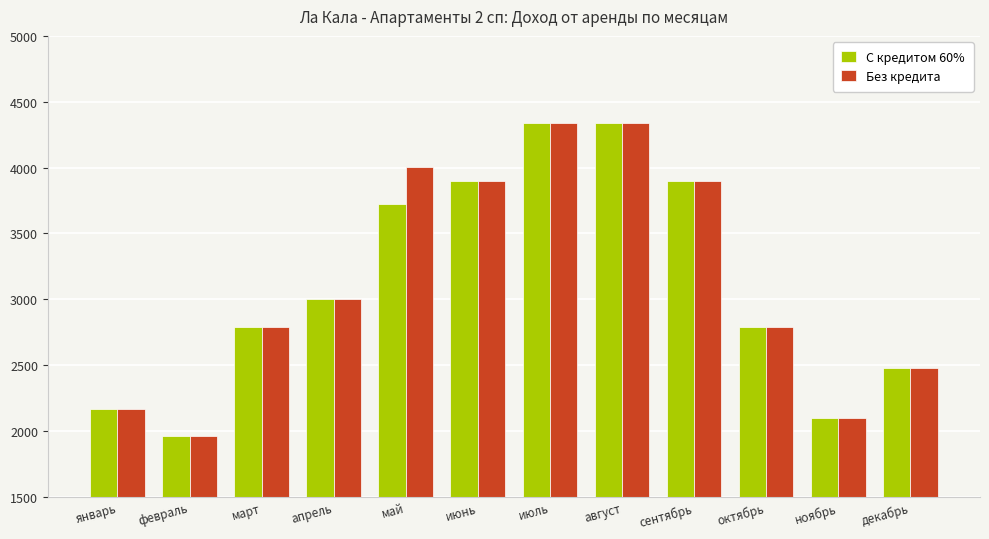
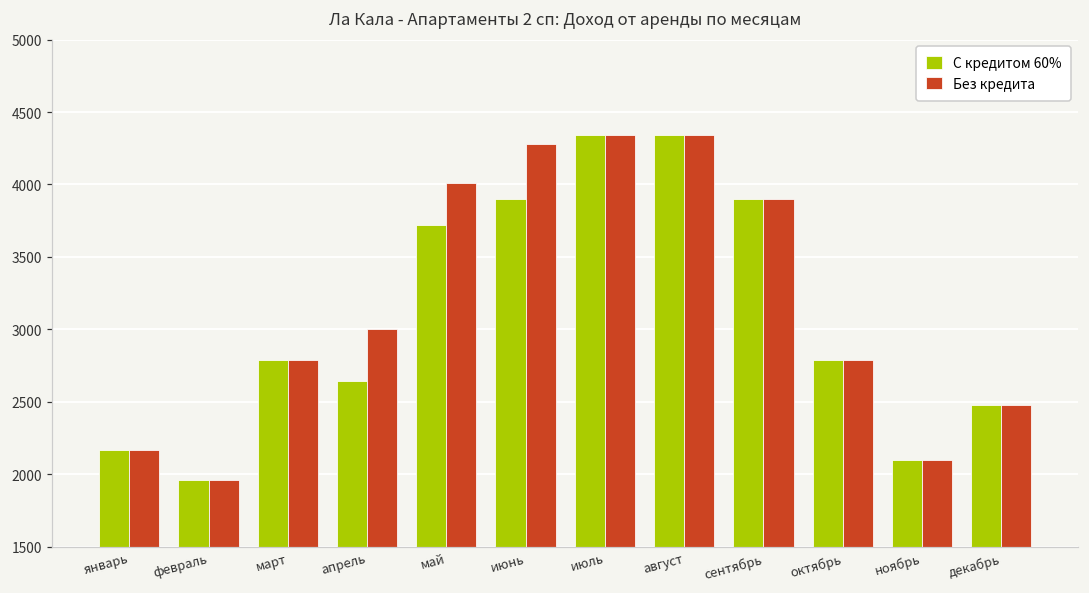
  {
    "С кредитом 60%": {
      "январь": 2170,
      "февраль": 1960,
      "март": 2790,
-     "апрель": 3000,
+     "апрель": 2640,
      "май": 3720,
      "июнь": 3900,
      "июль": 4340,
      "август": 4340,
      "сентябрь": 3900,
      "октябрь": 2790,
      "ноябрь": 2100,
      "декабрь": 2480
    },
    "Без кредита": {
      "январь": 2170,
      "февраль": 1960,
      "март": 2790,
      "апрель": 3000,
      "май": 4010,
-     "июнь": 3900,
+     "июнь": 4280,
      "июль": 4340,
      "август": 4340,
      "сентябрь": 3900,
      "октябрь": 2790,
      "ноябрь": 2100,
      "декабрь": 2480
    }
  }
